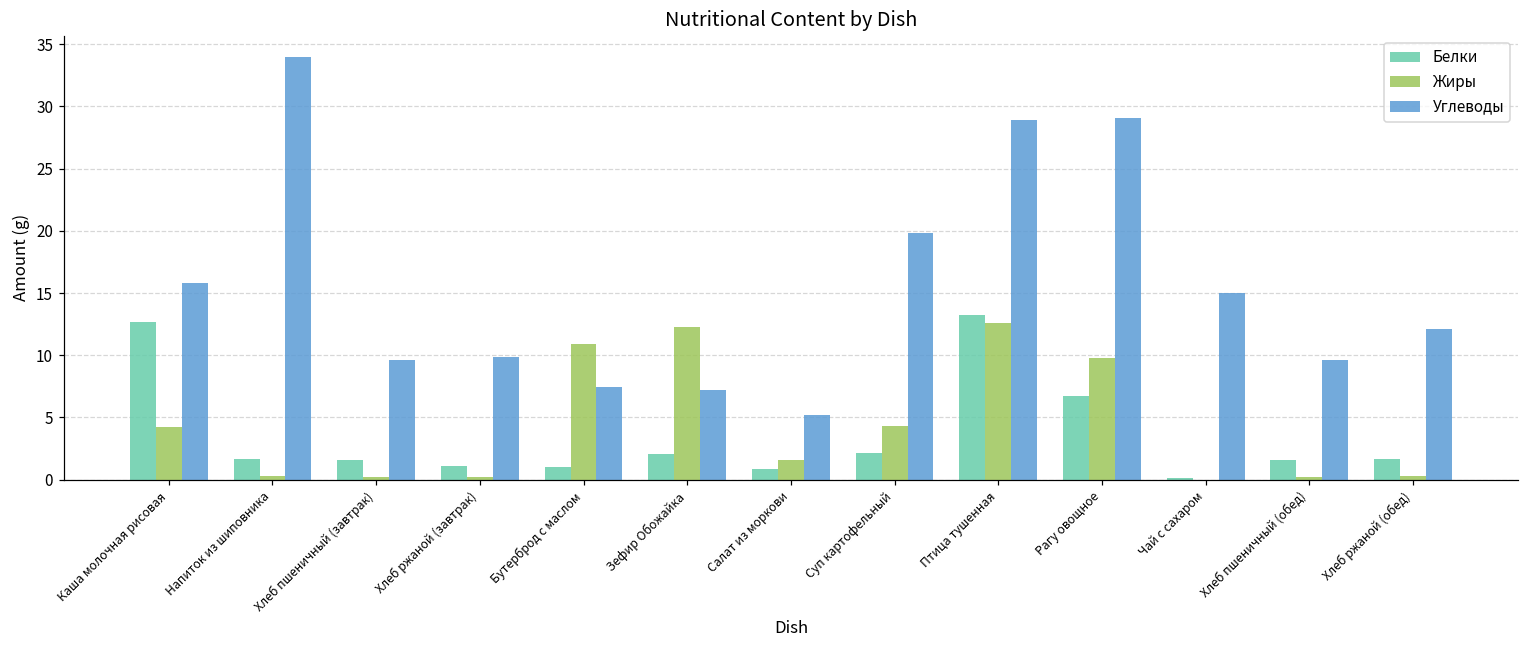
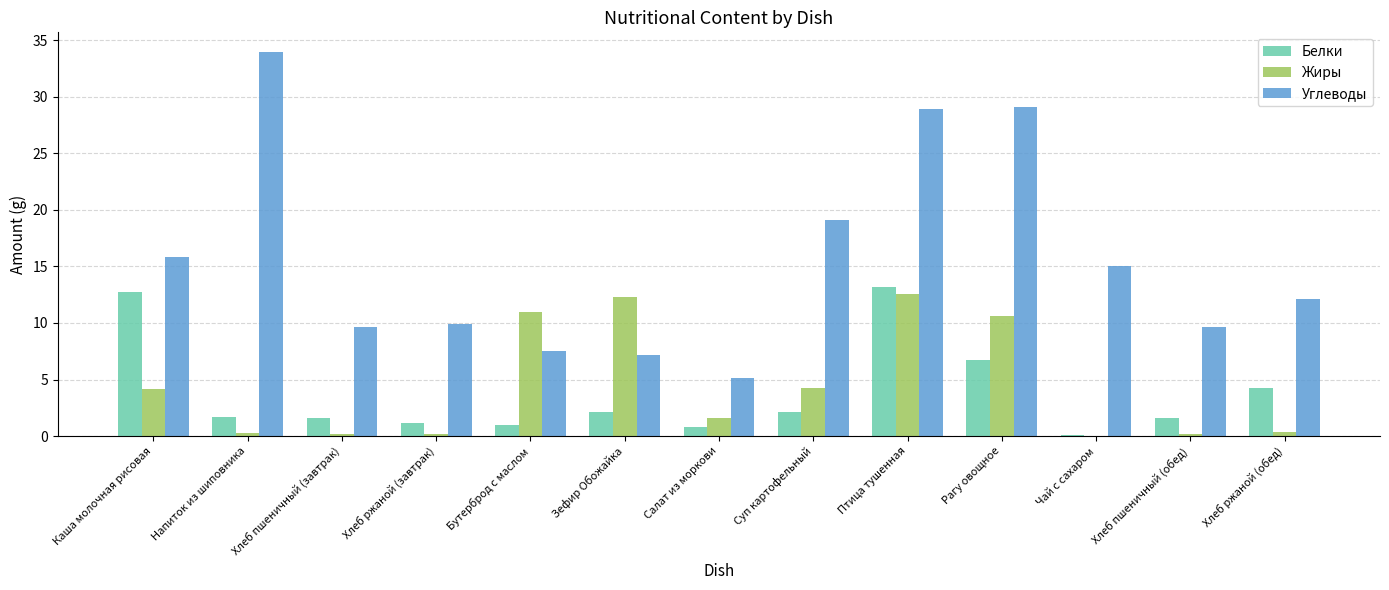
  {
    "Белки": {
      "Каша молочная рисовая": 12.7,
      "Напиток из шиповника": 1.7,
      "Хлеб пшеничный (завтрак)": 1.6,
      "Хлеб ржаной (завтрак)": 1.1,
      "Бутерброд с маслом": 1.0,
      "Зефир Обожайка": 2.1,
      "Салат из моркови": 0.8,
      "Суп картофельный": 2.2,
      "Птица тушенная": 13.2,
      "Рагу овощное": 6.7,
      "Хлеб пшеничный (обед)": 1.6,
-     "Хлеб ржаной (обед)": 1.7
+     "Хлеб ржаной (обед)": 4.3
    },
    "Жиры": {
      "Каша молочная рисовая": 4.2,
      "Напиток из шиповника": 0.3,
      "Бутерброд с маслом": 10.9,
      "Зефир Обожайка": 12.3,
      "Салат из моркови": 1.6,
      "Суп картофельный": 4.3,
      "Птица тушенная": 12.6,
-     "Рагу овощное": 9.8,
+     "Рагу овощное": 10.6,
      "Чай с сахаром": 0.0,
      "Хлеб ржаной (обед)": 0.3
    },
    "Углеводы": {
      "Каша молочная рисовая": 15.8,
      "Напиток из шиповника": 34.0,
      "Хлеб пшеничный (завтрак)": 9.7,
      "Хлеб ржаной (завтрак)": 9.9,
      "Бутерброд с маслом": 7.5,
      "Зефир Обожайка": 7.2,
      "Салат из моркови": 5.2,
-     "Суп картофельный": 19.8,
+     "Суп картофельный": 19.1,
      "Птица тушенная": 28.9,
      "Рагу овощное": 29.1,
      "Чай с сахаром": 15.0,
      "Хлеб пшеничный (обед)": 9.7,
      "Хлеб ржаной (обед)": 12.1
    }
  }
